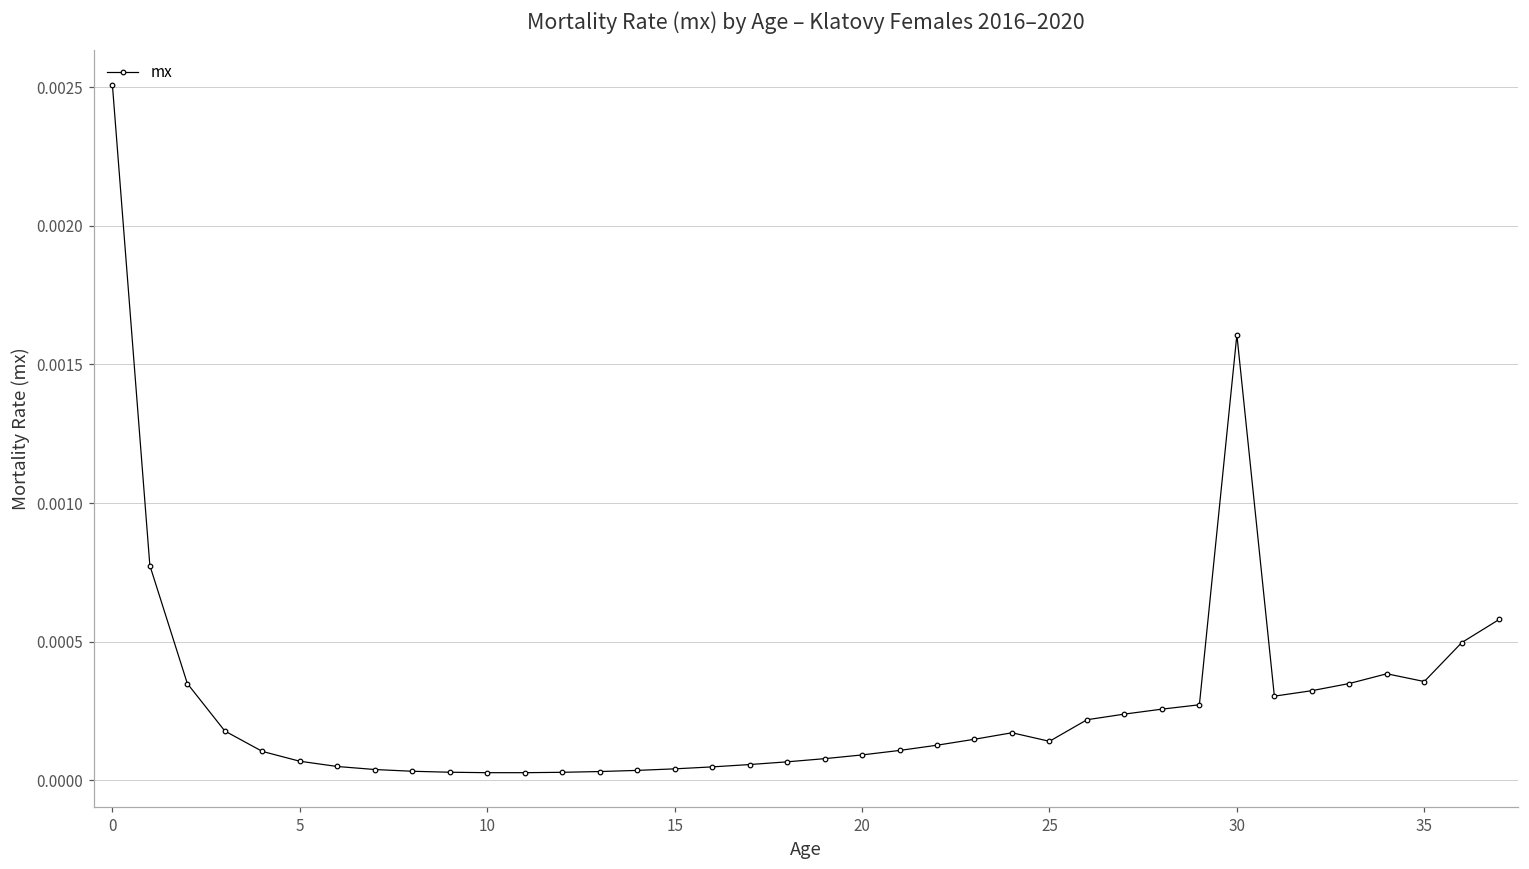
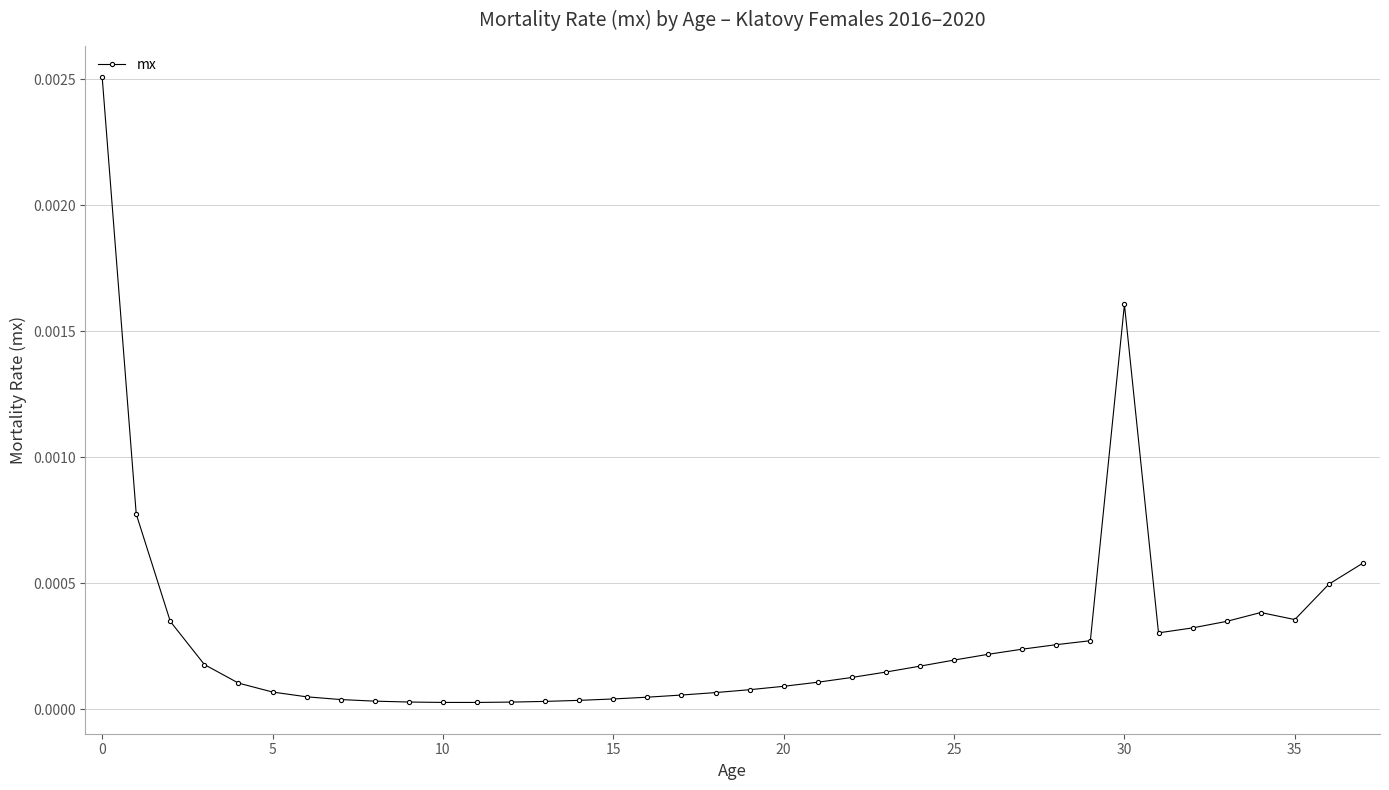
  {
    "0": 0.00251,
    "5": 0.00007,
    "10": 0.00003,
    "15": 0.00004,
    "20": 0.00009,
-   "25": 0.00014,
+   "25": 0.00020,
    "30": 0.00161,
    "35": 0.00036
  }
